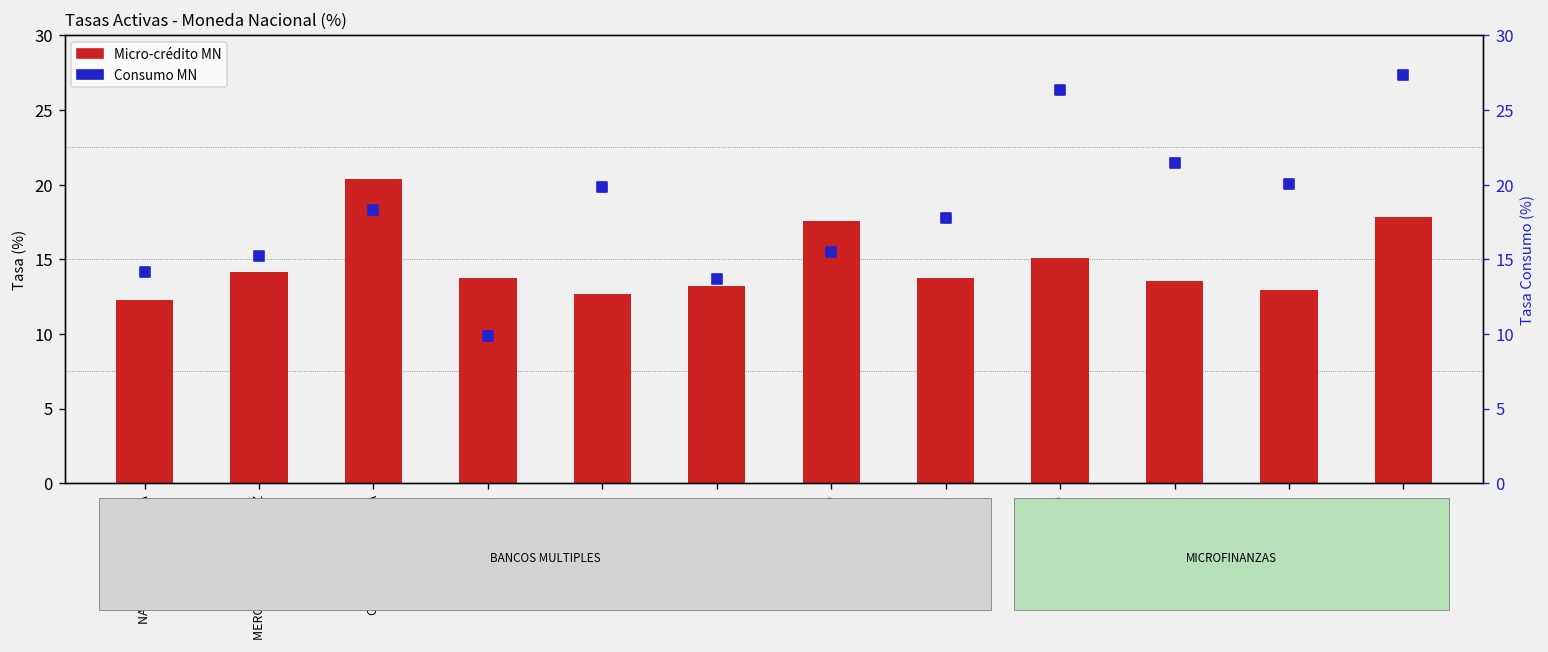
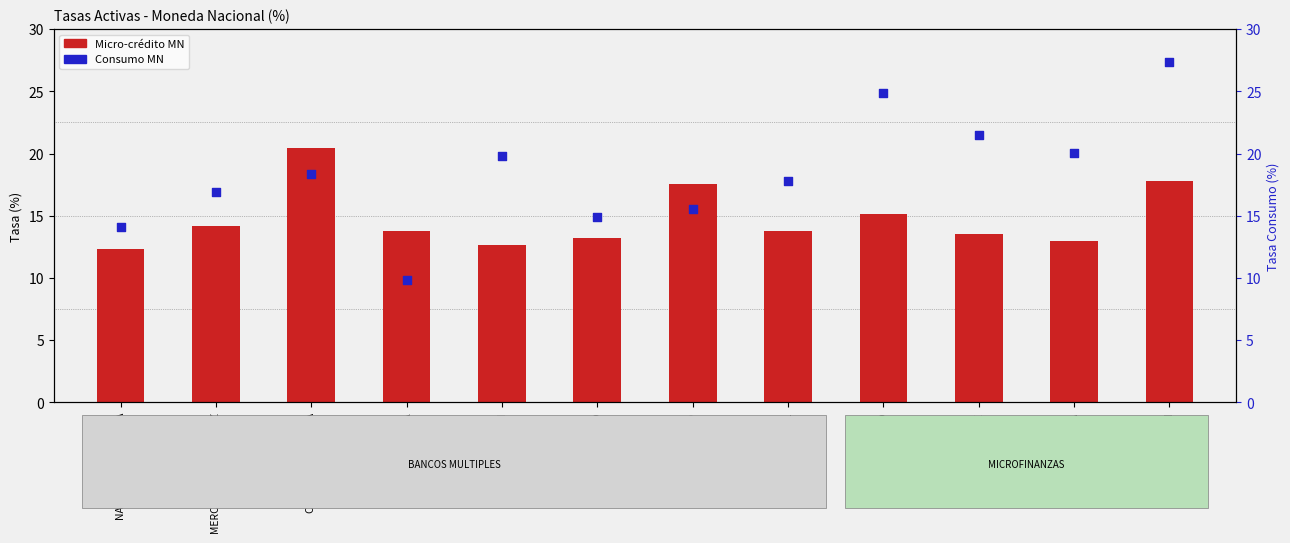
  {
    "Consumo MN": {
-     "MERCANTIL SANTA CRUZ": 15.2,
-     "ECONOMICO": 13.7,
-     "SOLIDARIO": 26.4
+     "MERCANTIL SANTA CRUZ": 16.9,
+     "ECONOMICO": 14.9,
+     "SOLIDARIO": 24.9
    }
  }
